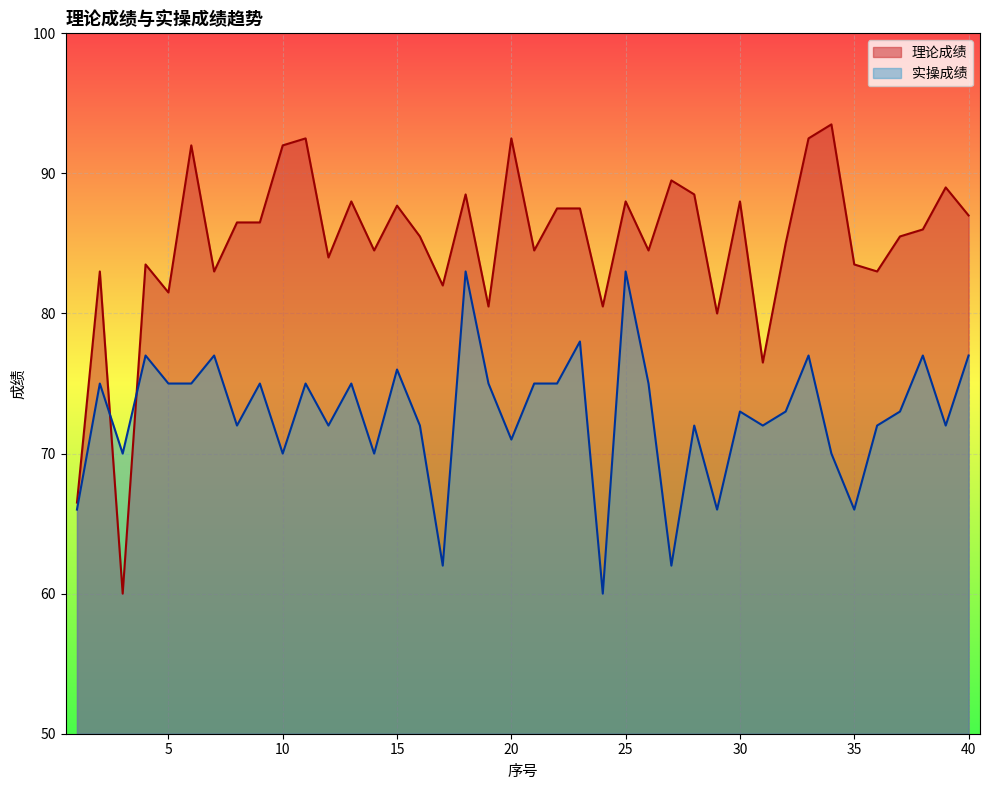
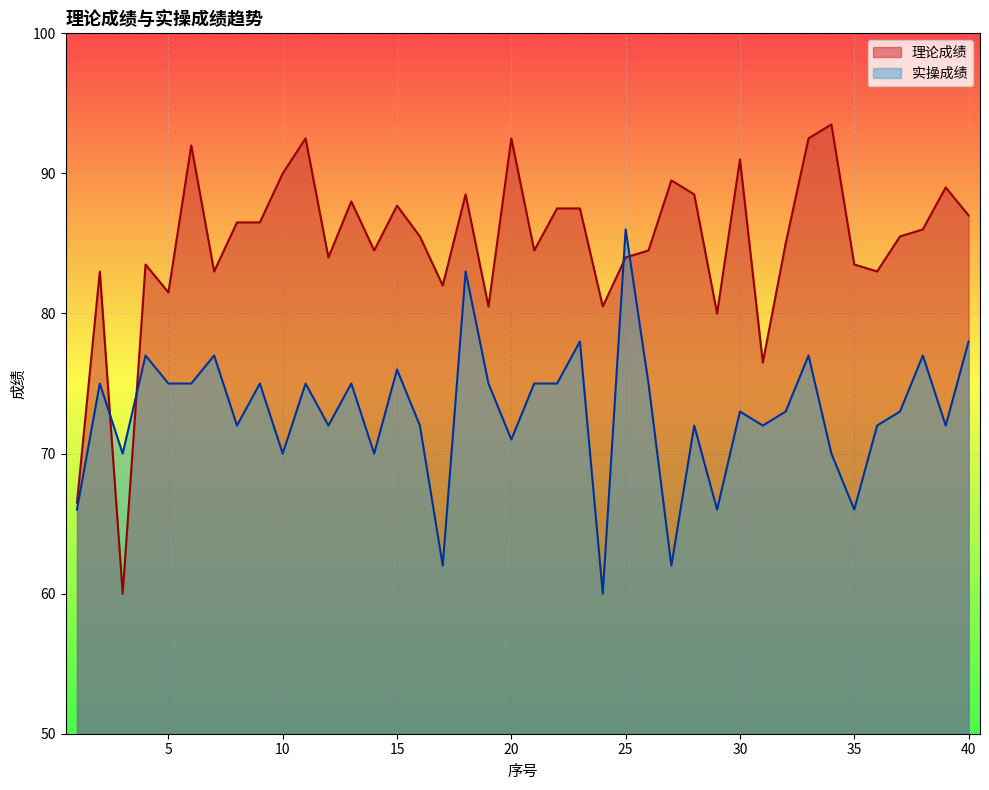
  {
    "理论成绩": {
      "5": 81.5,
-     "10": 92,
+     "10": 90,
      "15": 87.7,
      "20": 92.5,
-     "25": 88,
-     "30": 88,
+     "25": 84,
+     "30": 91,
      "35": 83.5,
      "40": 87
    },
    "实操成绩": {
      "5": 75,
      "10": 70,
      "15": 76,
      "20": 71,
-     "25": 83,
+     "25": 86,
      "30": 73,
      "35": 66,
-     "40": 77
+     "40": 78
    }
  }
